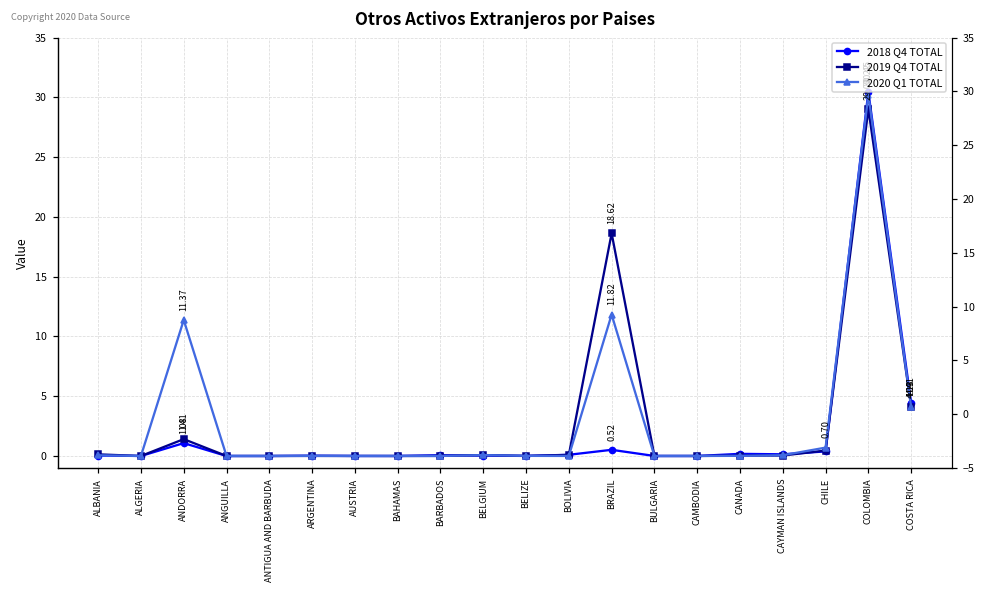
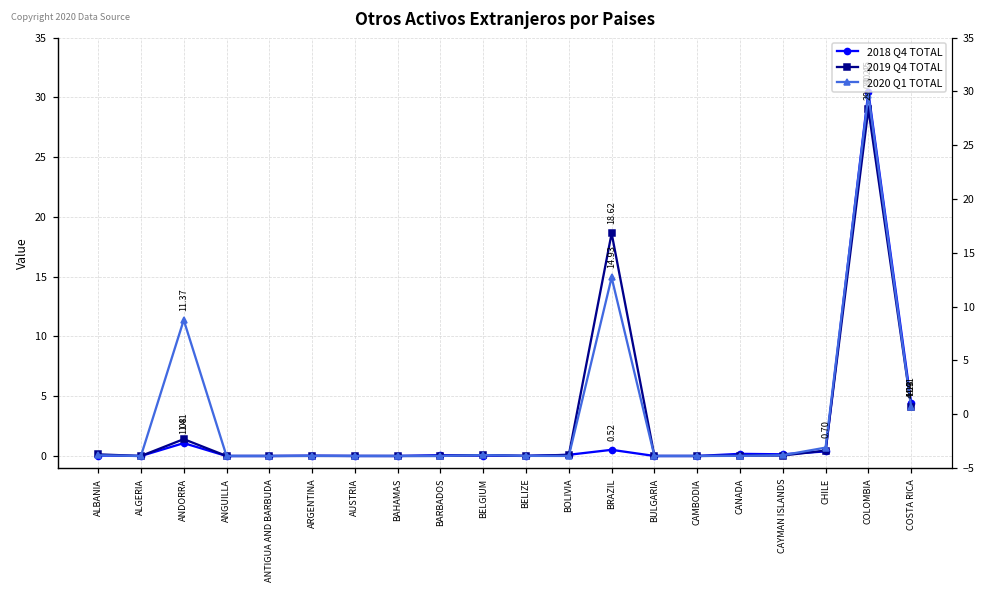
  {
    "2018 Q4 TOTAL": {
      "BRAZIL": 0.52
    },
    "2019 Q4 TOTAL": {
      "BRAZIL": 18.62
    },
    "2020 Q1 TOTAL": {
      "ANDORRA": 11.37,
-     "BRAZIL": 11.82,
+     "BRAZIL": 14.93,
      "CHILE": 0.70
    }
  }
